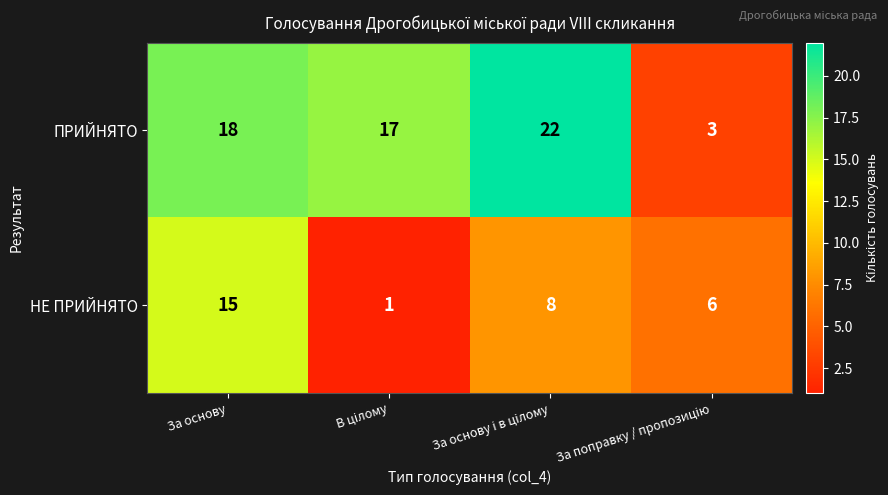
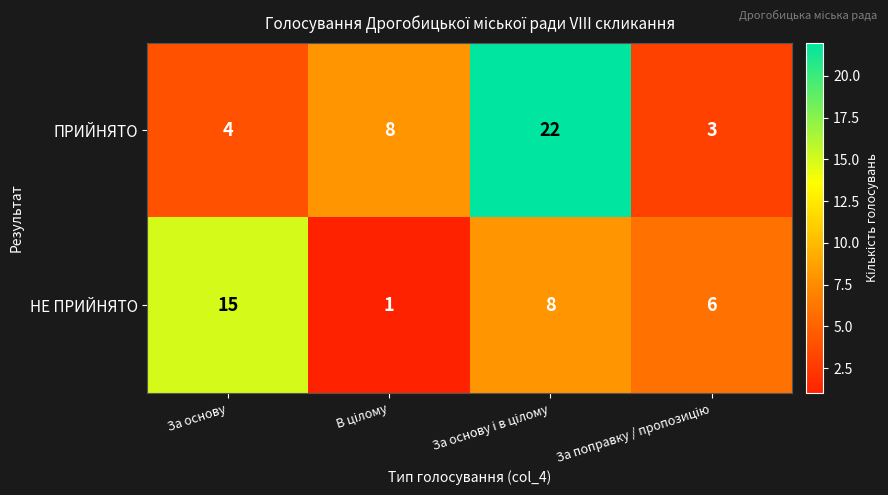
  {
    "ПРИЙНЯТО": {
-     "За основу": 18,
-     "В цілому": 17,
+     "За основу": 4,
+     "В цілому": 8,
      "За основу і в цілому": 22,
      "За поправку / пропозицію": 3
    },
    "НЕ ПРИЙНЯТО": {
      "За основу": 15,
      "В цілому": 1,
      "За основу і в цілому": 8,
      "За поправку / пропозицію": 6
    }
  }
